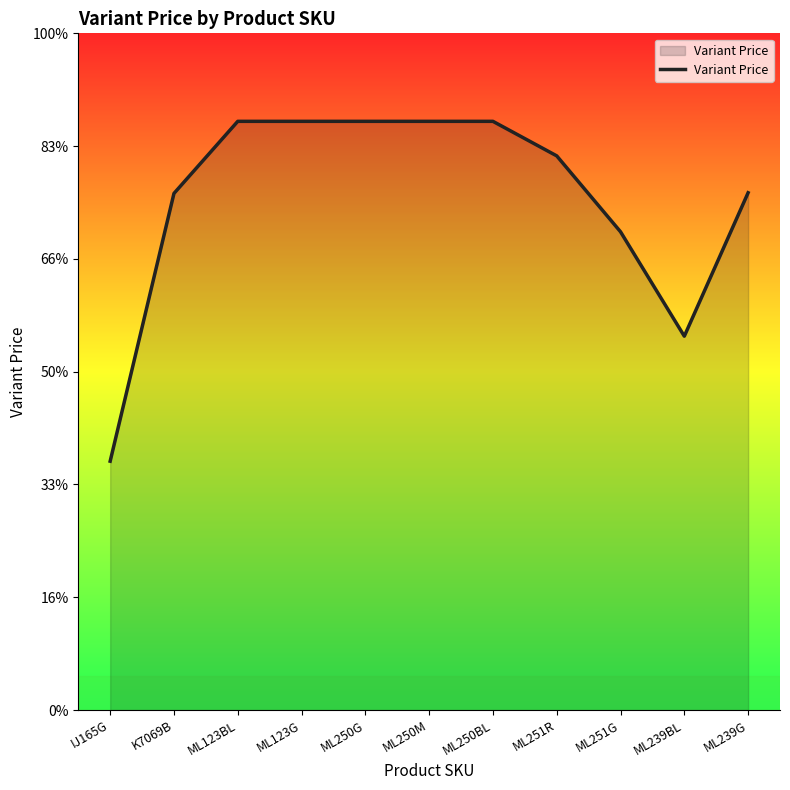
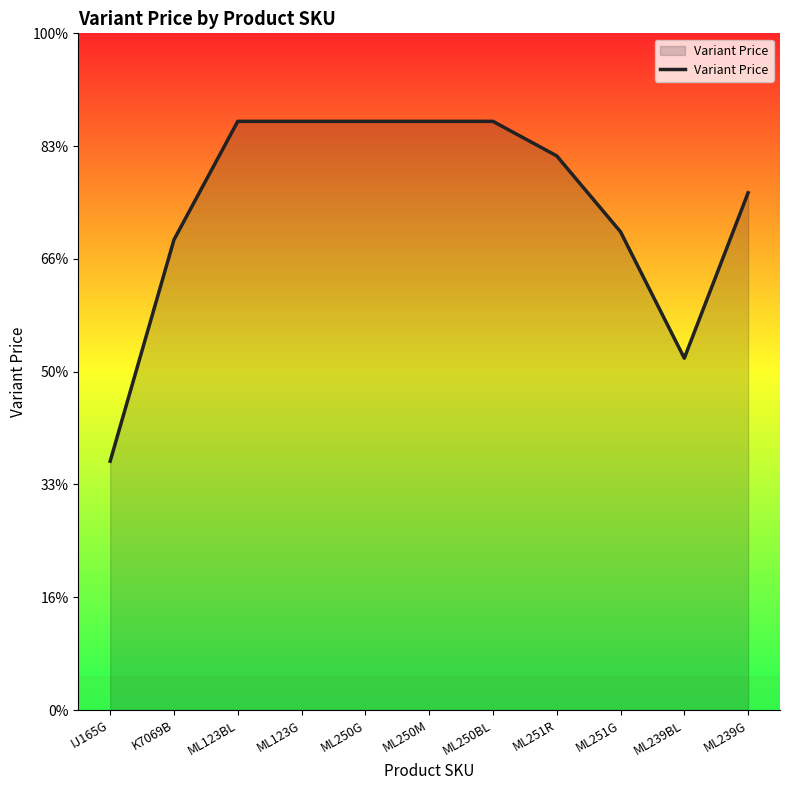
  {
    "IJ165G": "37%",
-   "K7069B": "76%",
+   "K7069B": "69%",
    "ML123BL": "87%",
    "ML123G": "87%",
    "ML250G": "87%",
    "ML250M": "87%",
    "ML250BL": "87%",
    "ML251R": "82%",
    "ML251G": "71%",
-   "ML239BL": "55%",
+   "ML239BL": "52%",
    "ML239G": "76%"
  }
